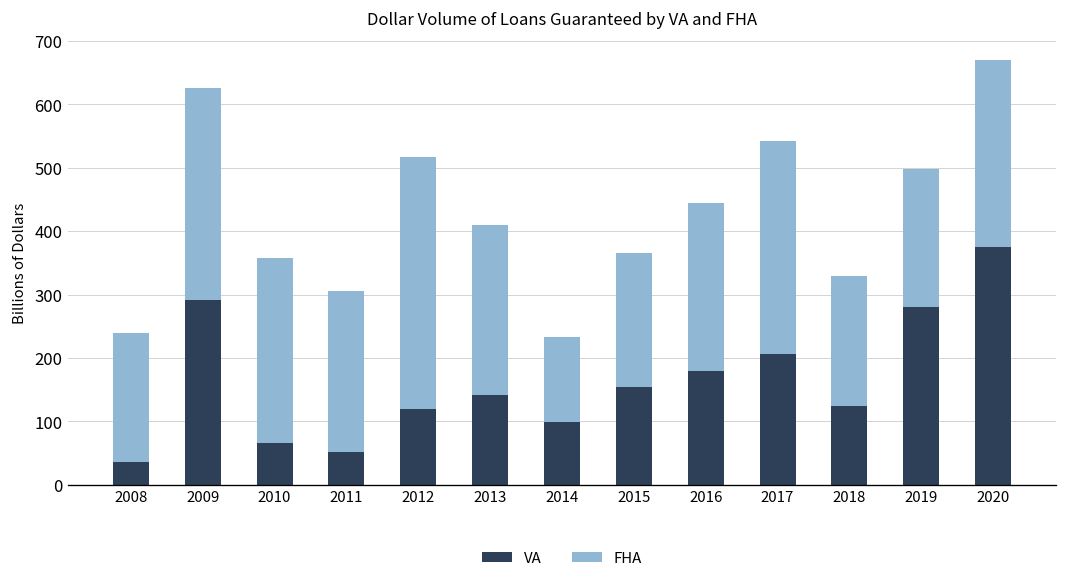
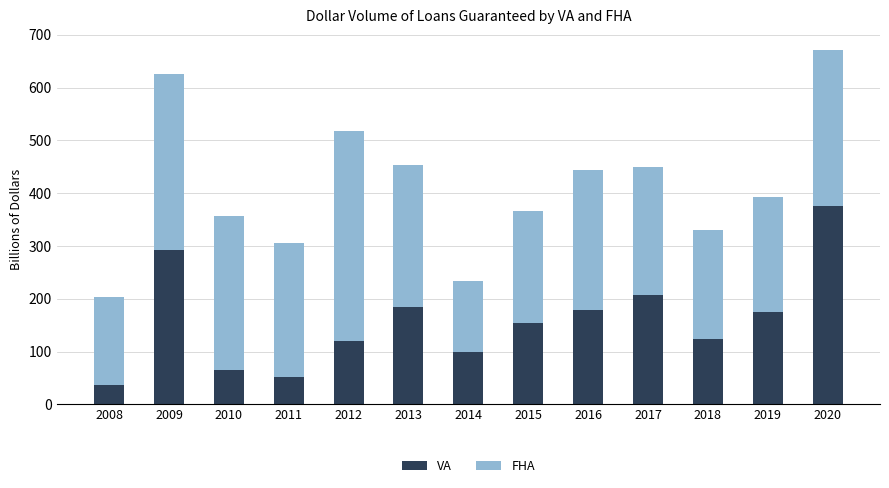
  {
    "VA": {
      "2008": 40,
      "2009": 290,
      "2010": 70,
      "2011": 50,
      "2012": 120,
-     "2013": 140,
+     "2013": 180,
      "2014": 100,
      "2015": 150,
      "2016": 180,
      "2017": 210,
      "2018": 120,
-     "2019": 280,
+     "2019": 180,
      "2020": 380
    },
    "FHA": {
-     "2008": 200,
+     "2008": 170,
      "2009": 330,
      "2010": 290,
      "2011": 260,
      "2012": 400,
      "2013": 270,
      "2014": 130,
      "2015": 210,
      "2016": 270,
-     "2017": 340,
+     "2017": 240,
      "2018": 210,
      "2019": 220,
      "2020": 300
    }
  }
